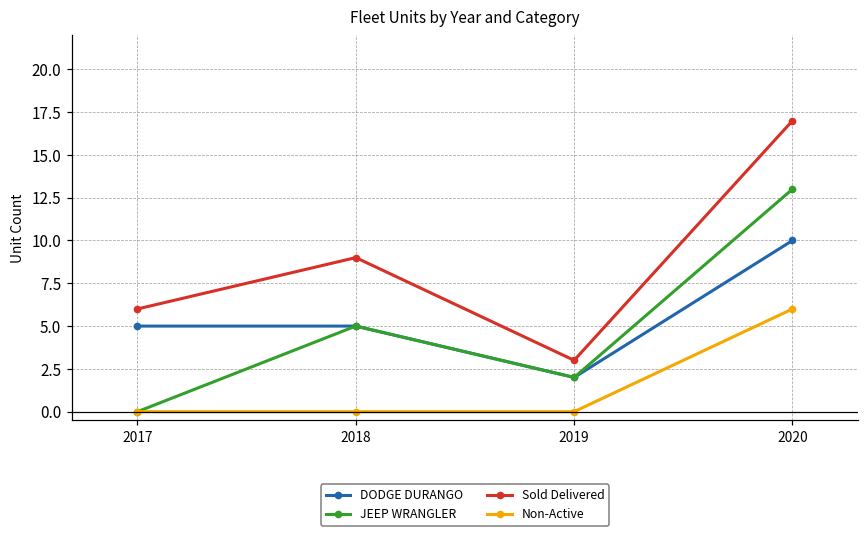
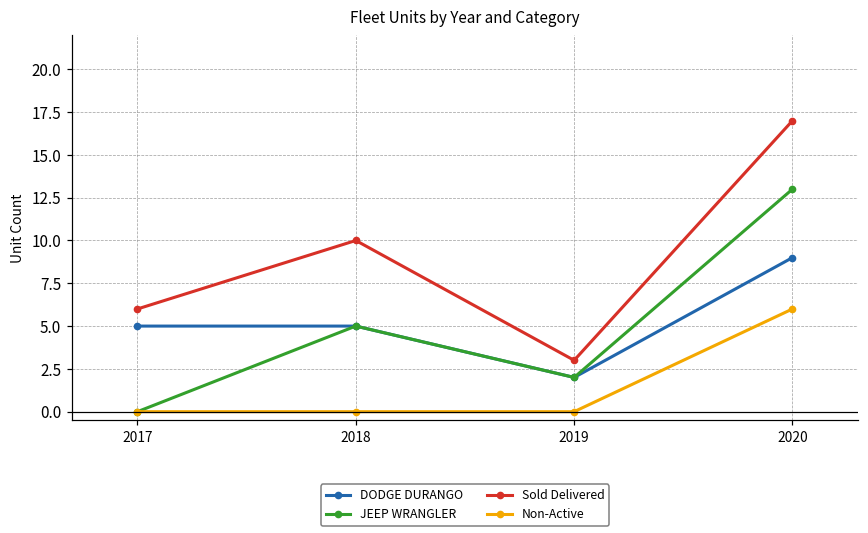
  {
    "DODGE DURANGO": {
      "2017": 5,
-     "2020": 10
+     "2020": 9
    },
    "JEEP WRANGLER": {
      "2020": 13
    },
    "Sold Delivered": {
      "2017": 6,
-     "2018": 9,
+     "2018": 10,
      "2019": 3,
      "2020": 17
    },
    "Non-Active": {
      "2018": 0,
      "2019": 0,
      "2020": 6
    }
  }
